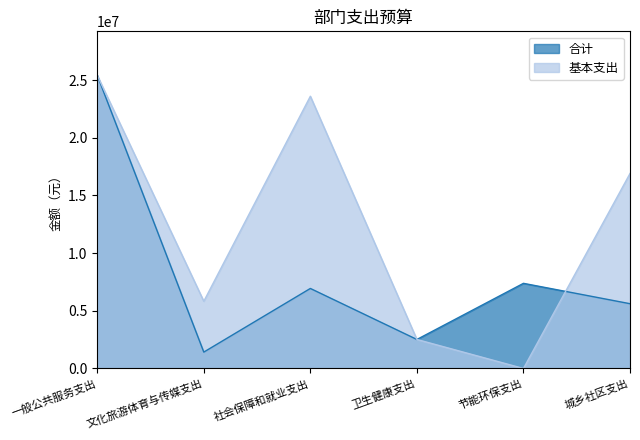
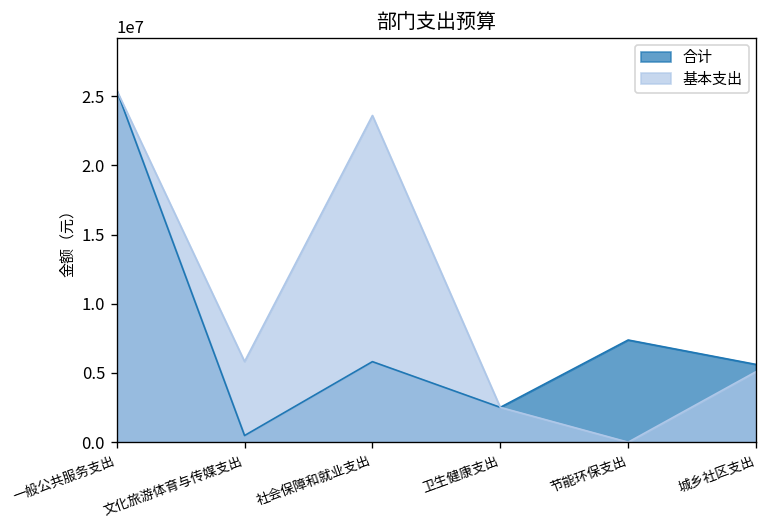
  {
    "合计": {
-     "文化旅游体育与传媒支出": 1400000,
-     "社会保障和就业支出": 6900000,
+     "文化旅游体育与传媒支出": 500000,
+     "社会保障和就业支出": 5800000,
      "节能环保支出": 7400000,
      "城乡社区支出": 5600000
    },
    "基本支出": {
      "文化旅游体育与传媒支出": 5800000,
      "社会保障和就业支出": 23600000,
      "节能环保支出": 0,
-     "城乡社区支出": 16900000
+     "城乡社区支出": 5100000
    }
  }
